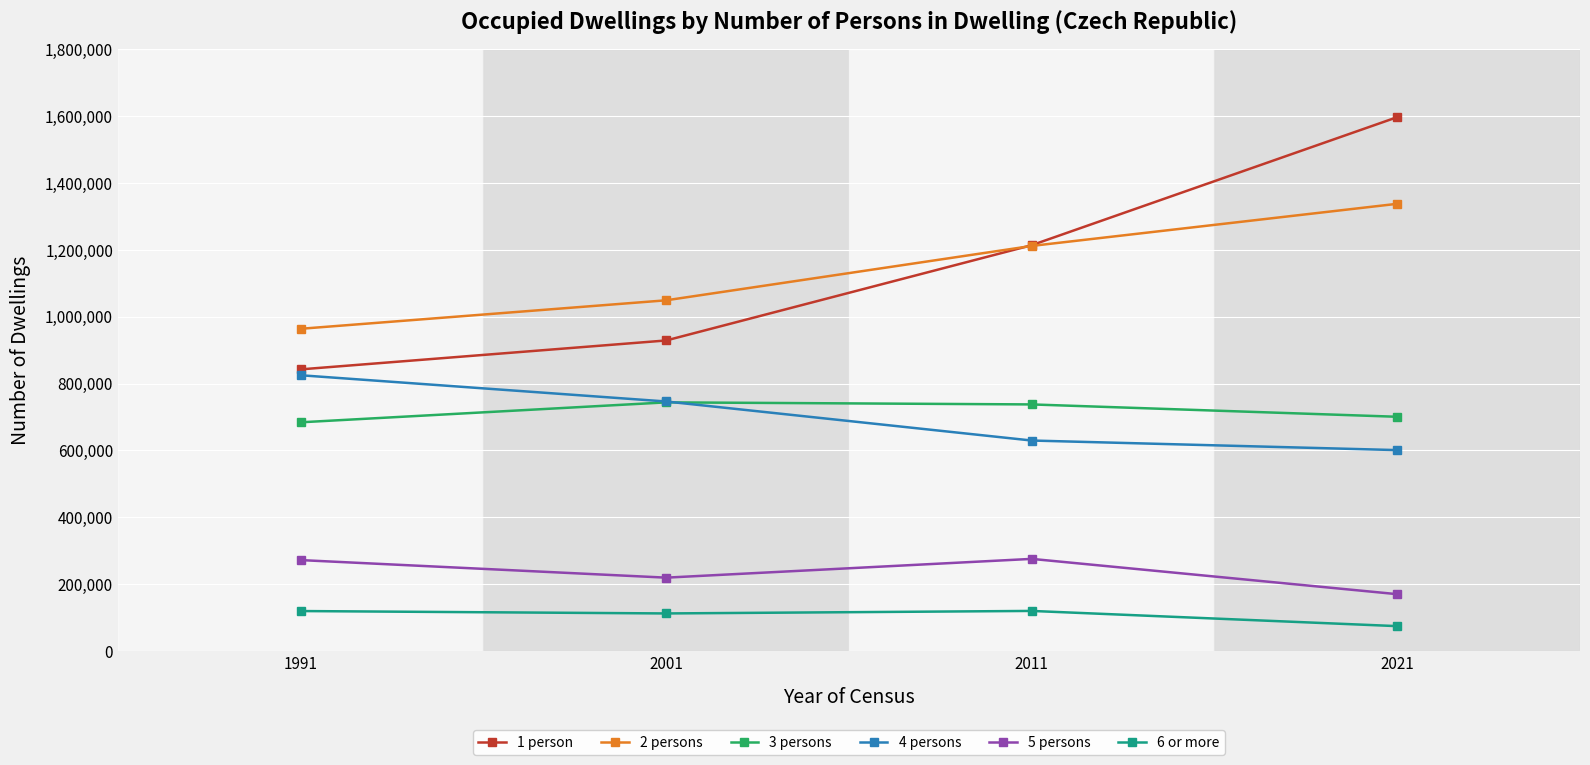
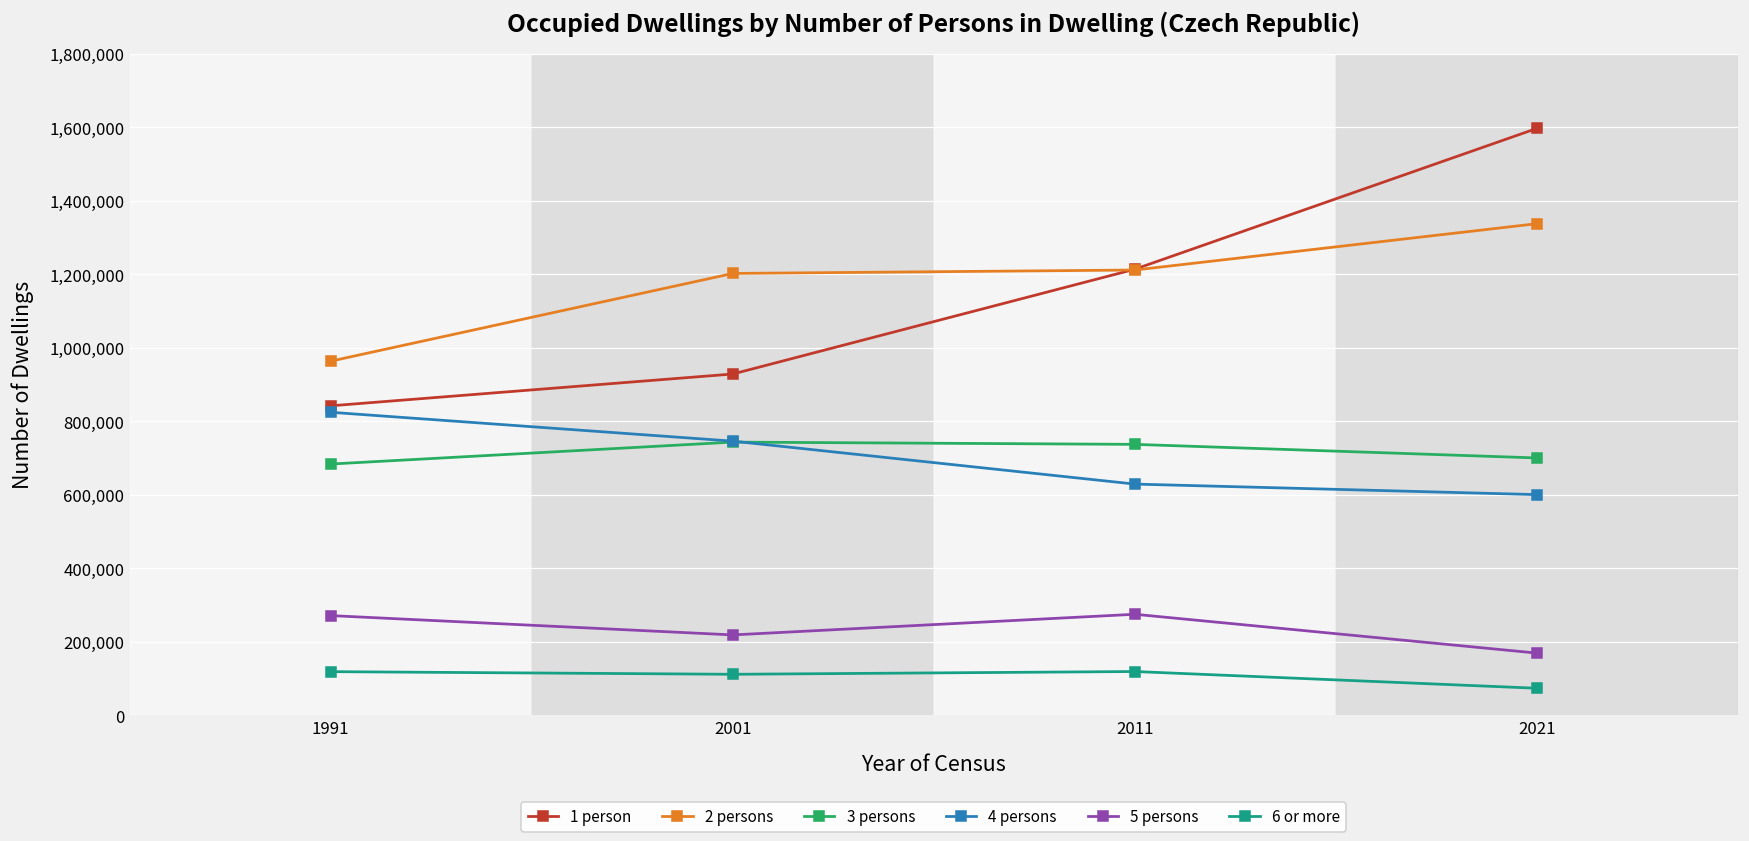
  {
    "1 person": {
      "1991": "840,000",
      "2001": "930,000",
      "2021": "1,600,000"
    },
    "2 persons": {
      "1991": "960,000",
-     "2001": "1,050,000",
+     "2001": "1,200,000",
      "2021": "1,340,000"
    },
    "4 persons": {
      "1991": "820,000",
      "2011": "630,000",
      "2021": "600,000"
    },
    "5 persons": {
      "1991": "270,000",
      "2001": "220,000",
      "2011": "280,000",
      "2021": "170,000"
    }
  }
